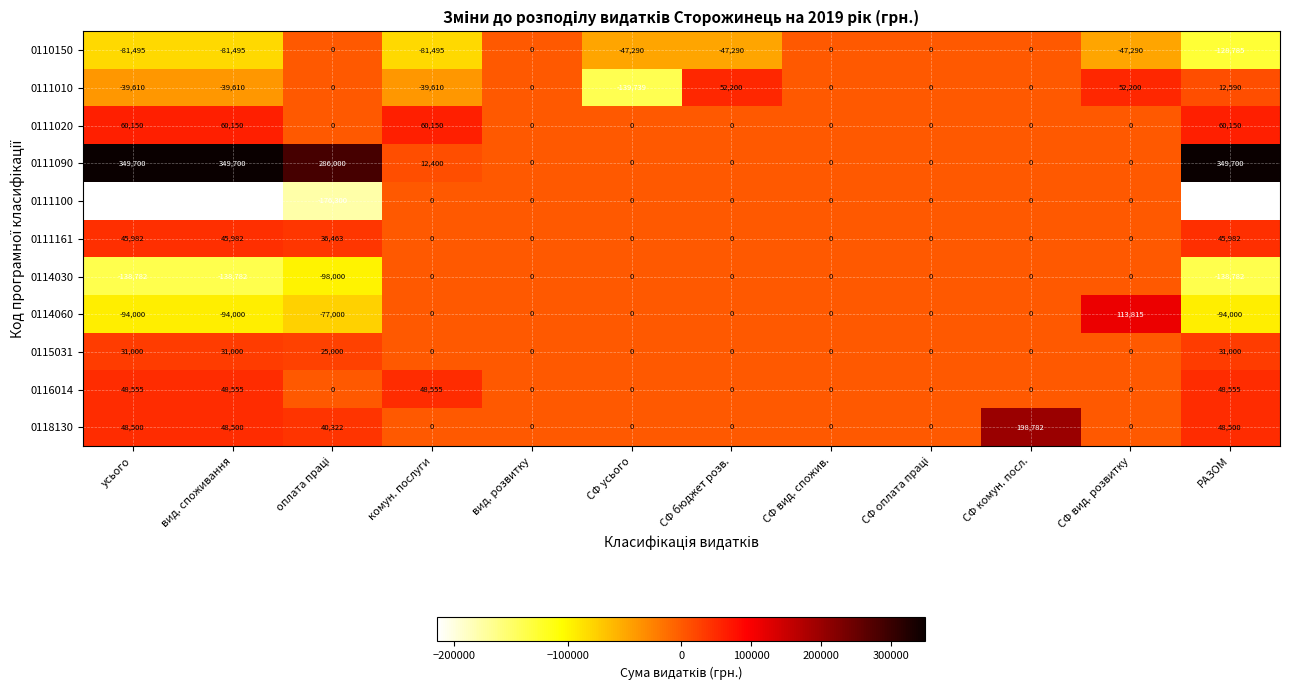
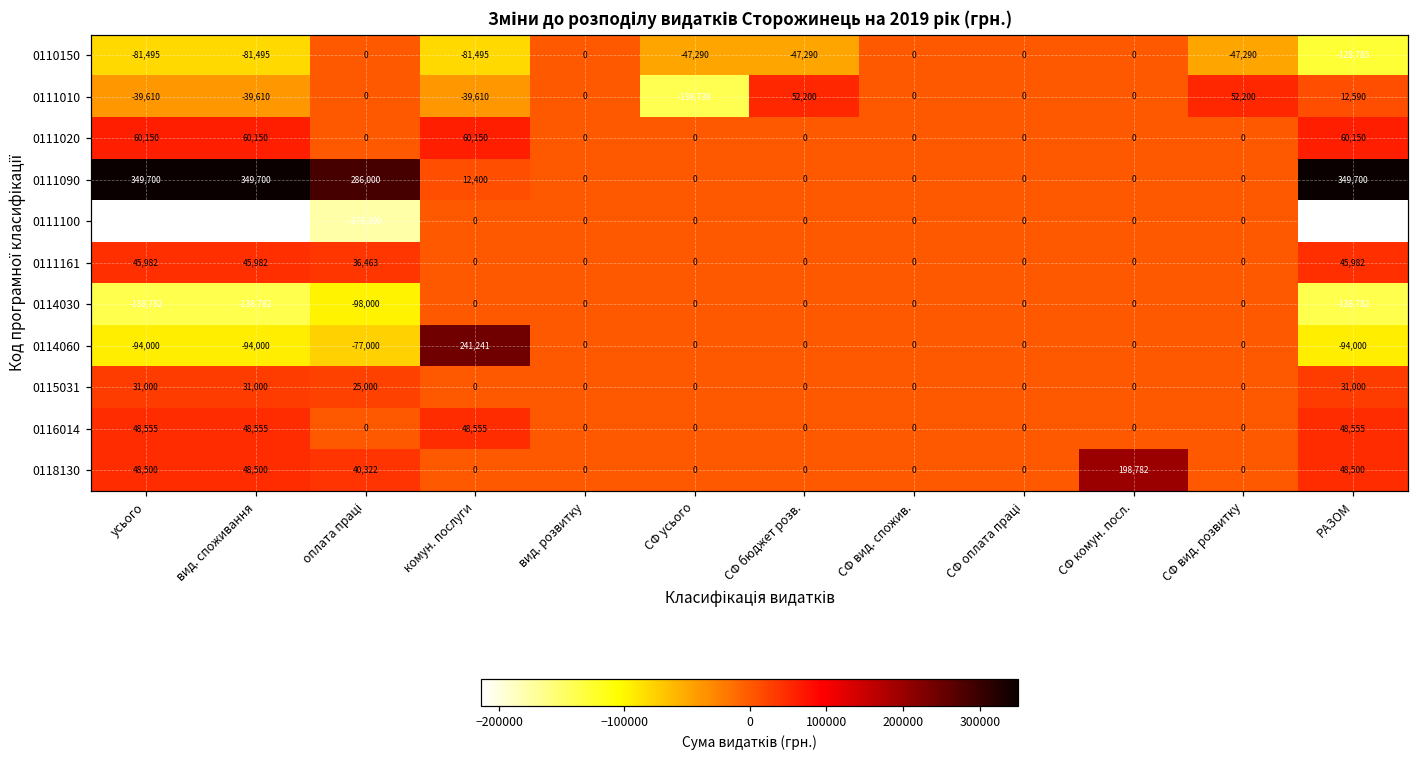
  {
    "0110150": {
      "усього": "-81,495",
      "вид. споживання": "-81,495",
      "оплата праці": "0",
      "комун. послуги": "-81,495",
      "вид. розвитку": "0",
      "СФ усього": "-47,290",
      "СФ бюджет розв.": "-47,290",
      "СФ вид. спожив.": "0",
      "СФ оплата праці": "0",
      "СФ комун. посл.": "0",
      "СФ вид. розвитку": "-47,290",
      "РАЗОМ": "-128,785"
    },
    "0111010": {
      "усього": "-39,610",
      "вид. споживання": "-39,610",
      "оплата праці": "0",
      "комун. послуги": "-39,610",
      "вид. розвитку": "0",
      "СФ усього": "-139,739",
      "СФ бюджет розв.": "52,200",
      "СФ вид. спожив.": "0",
      "СФ оплата праці": "0",
      "СФ комун. посл.": "0",
      "СФ вид. розвитку": "52,200",
      "РАЗОМ": "12,590"
    },
    "0111020": {
      "усього": "60,150",
      "вид. споживання": "60,150",
      "оплата праці": "0",
      "комун. послуги": "60,150",
      "вид. розвитку": "0",
      "СФ усього": "0",
      "СФ бюджет розв.": "0",
      "СФ вид. спожив.": "0",
      "СФ оплата праці": "0",
      "СФ комун. посл.": "0",
      "СФ вид. розвитку": "0",
      "РАЗОМ": "60,150"
    },
    "0111090": {
      "усього": "349,700",
      "вид. споживання": "349,700",
      "оплата праці": "286,000",
      "комун. послуги": "12,400",
      "вид. розвитку": "0",
      "СФ усього": "0",
      "СФ бюджет розв.": "0",
      "СФ вид. спожив.": "0",
      "СФ оплата праці": "0",
      "СФ комун. посл.": "0",
      "СФ вид. розвитку": "0",
      "РАЗОМ": "349,700"
    },
    "0111100": {
      "оплата праці": "-176,300",
      "комун. послуги": "0",
      "вид. розвитку": "0",
      "СФ усього": "0",
      "СФ бюджет розв.": "0",
      "СФ вид. спожив.": "0",
      "СФ оплата праці": "0",
      "СФ комун. посл.": "0",
      "СФ вид. розвитку": "0"
    },
    "0111161": {
      "усього": "45,982",
      "вид. споживання": "45,982",
      "оплата праці": "36,463",
      "комун. послуги": "0",
      "вид. розвитку": "0",
      "СФ усього": "0",
      "СФ бюджет розв.": "0",
      "СФ вид. спожив.": "0",
      "СФ оплата праці": "0",
      "СФ комун. посл.": "0",
      "СФ вид. розвитку": "0",
      "РАЗОМ": "45,982"
    },
    "0114030": {
      "усього": "-138,782",
      "вид. споживання": "-138,782",
      "оплата праці": "-98,000",
      "комун. послуги": "0",
      "вид. розвитку": "0",
      "СФ усього": "0",
      "СФ бюджет розв.": "0",
      "СФ вид. спожив.": "0",
      "СФ оплата праці": "0",
      "СФ комун. посл.": "0",
      "СФ вид. розвитку": "0",
      "РАЗОМ": "-138,782"
    },
    "0114060": {
      "усього": "-94,000",
      "вид. споживання": "-94,000",
      "оплата праці": "-77,000",
-     "комун. послуги": "0",
+     "комун. послуги": "241,241",
      "вид. розвитку": "0",
      "СФ усього": "0",
      "СФ бюджет розв.": "0",
      "СФ вид. спожив.": "0",
      "СФ оплата праці": "0",
      "СФ комун. посл.": "0",
-     "СФ вид. розвитку": "113,815",
+     "СФ вид. розвитку": "0",
      "РАЗОМ": "-94,000"
    },
    "0115031": {
      "усього": "31,000",
      "вид. споживання": "31,000",
      "оплата праці": "25,000",
      "комун. послуги": "0",
      "вид. розвитку": "0",
      "СФ усього": "0",
      "СФ бюджет розв.": "0",
      "СФ вид. спожив.": "0",
      "СФ оплата праці": "0",
      "СФ комун. посл.": "0",
      "СФ вид. розвитку": "0",
      "РАЗОМ": "31,000"
    },
    "0116014": {
      "усього": "48,555",
      "вид. споживання": "48,555",
      "оплата праці": "0",
      "комун. послуги": "48,555",
      "вид. розвитку": "0",
      "СФ усього": "0",
      "СФ бюджет розв.": "0",
      "СФ вид. спожив.": "0",
      "СФ оплата праці": "0",
      "СФ комун. посл.": "0",
      "СФ вид. розвитку": "0",
      "РАЗОМ": "48,555"
    },
    "0118130": {
      "усього": "48,500",
      "вид. споживання": "48,500",
      "оплата праці": "40,322",
      "комун. послуги": "0",
      "вид. розвитку": "0",
      "СФ усього": "0",
      "СФ бюджет розв.": "0",
      "СФ вид. спожив.": "0",
      "СФ оплата праці": "0",
      "СФ комун. посл.": "198,782",
      "СФ вид. розвитку": "0",
      "РАЗОМ": "48,500"
    }
  }
